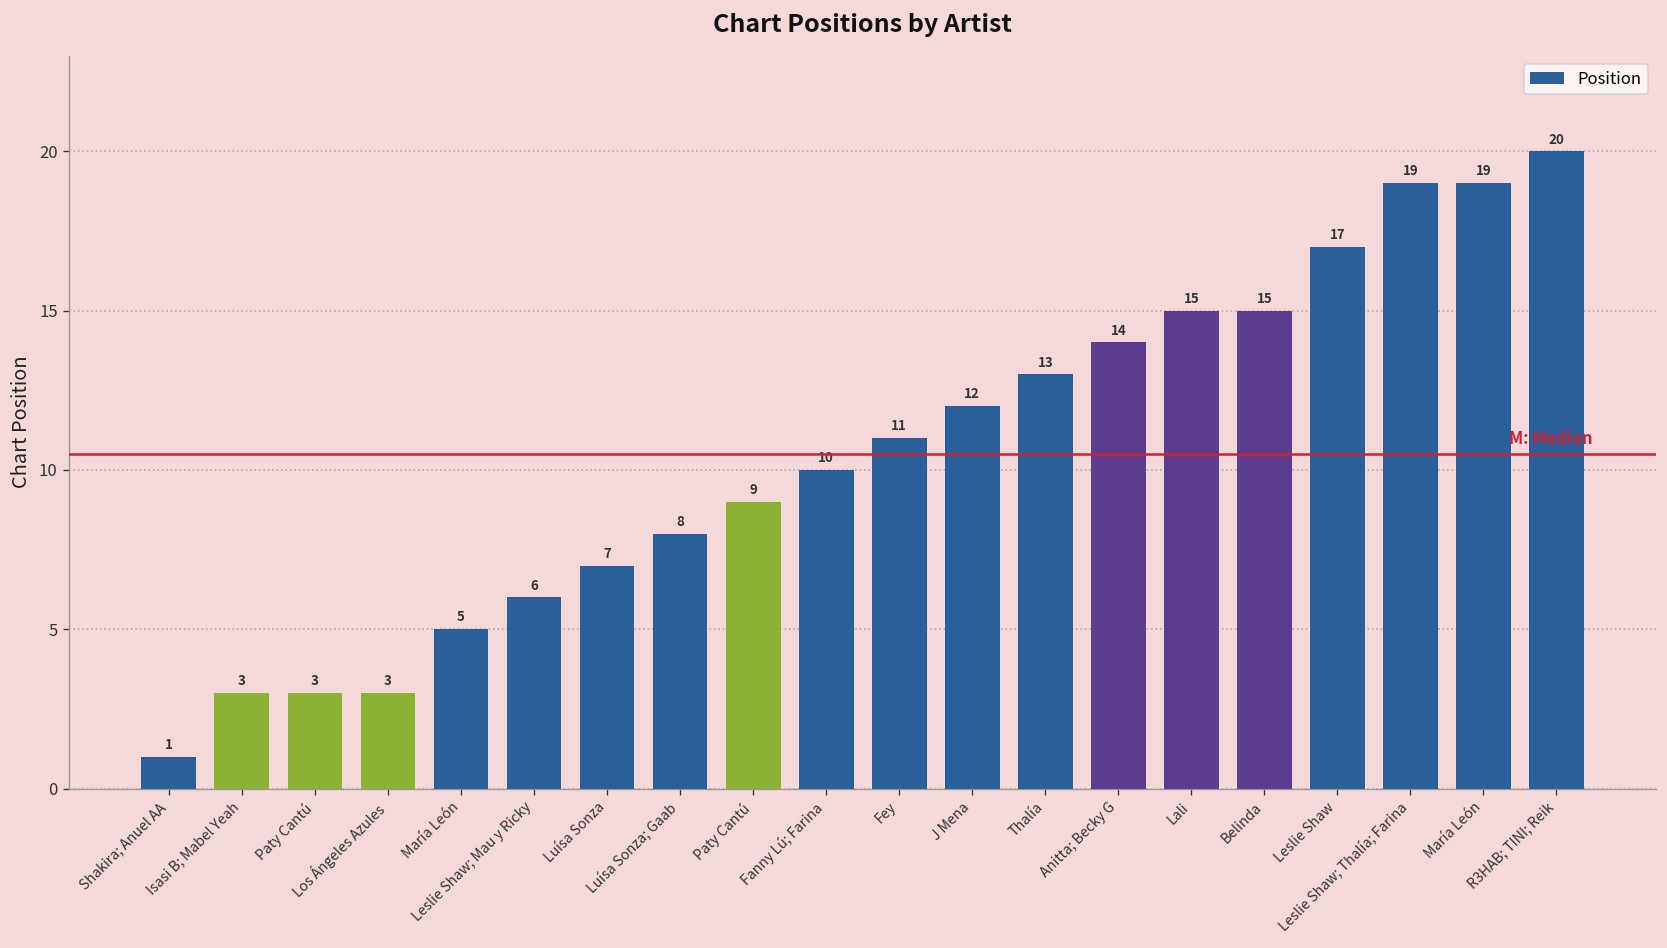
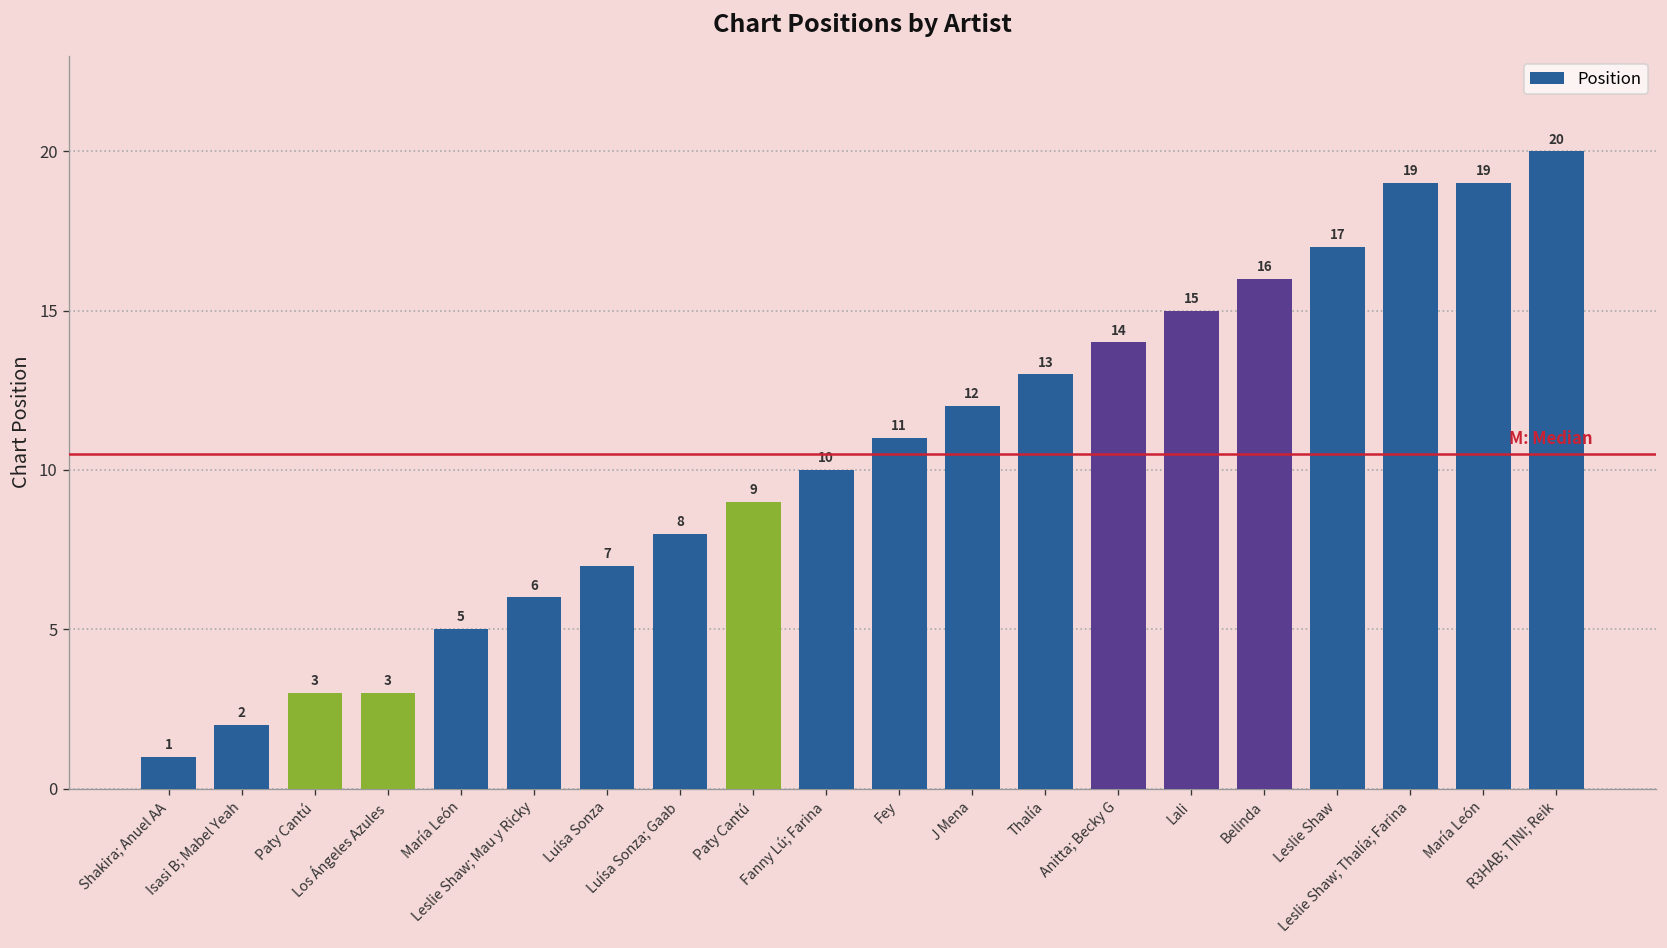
  {
    "Shakira; Anuel AA": 1,
-   "Isasi B; Mabel Yeah": 3,
+   "Isasi B; Mabel Yeah": 2,
    "Los Ángeles Azules": 3,
    "Leslie Shaw; Mau y Ricky": 6,
    "Luísa Sonza": 7,
    "Luísa Sonza; Gaab": 8,
    "Fanny Lú; Farina": 10,
    "Fey": 11,
    "J Mena": 12,
    "Thalía": 13,
    "Anitta; Becky G": 14,
    "Lali": 15,
-   "Belinda": 15,
+   "Belinda": 16,
    "Leslie Shaw": 17,
    "Leslie Shaw; Thalía; Farina": 19,
    "R3HAB; TINI; Reik": 20
  }
